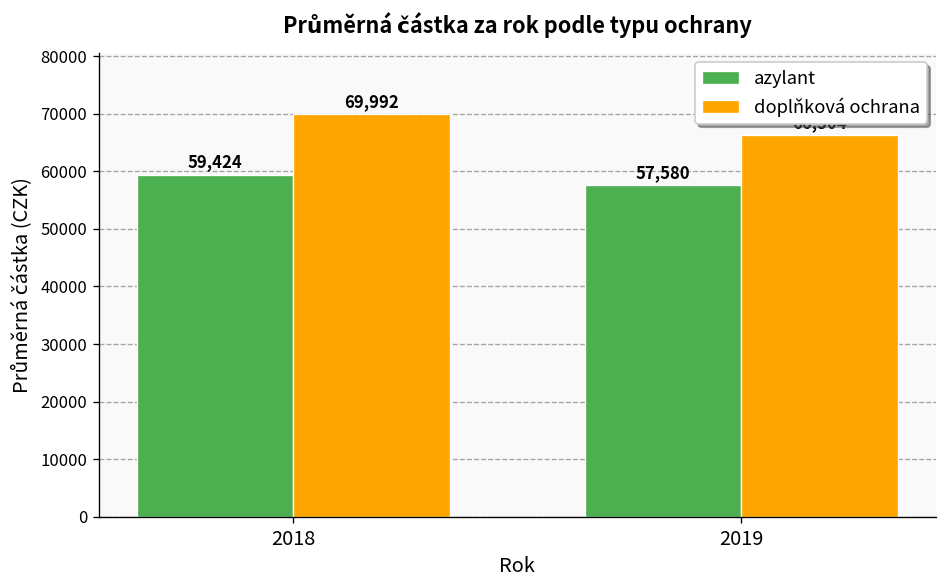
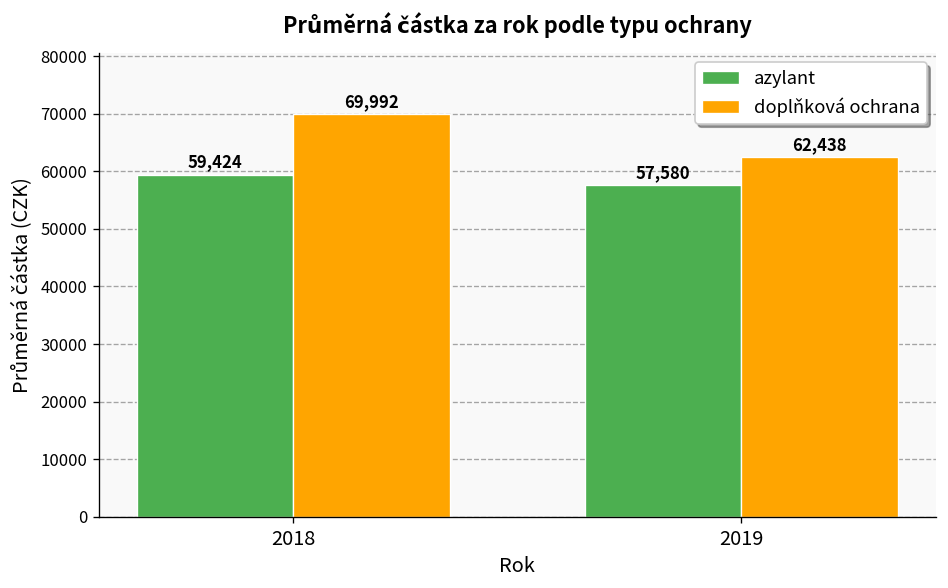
  {
    "azylant": {
      "2018": "59,424",
      "2019": "57,580"
    },
    "doplňková ochrana": {
-     "2019": "66000"
+     "2019": "62000"
    }
  }
